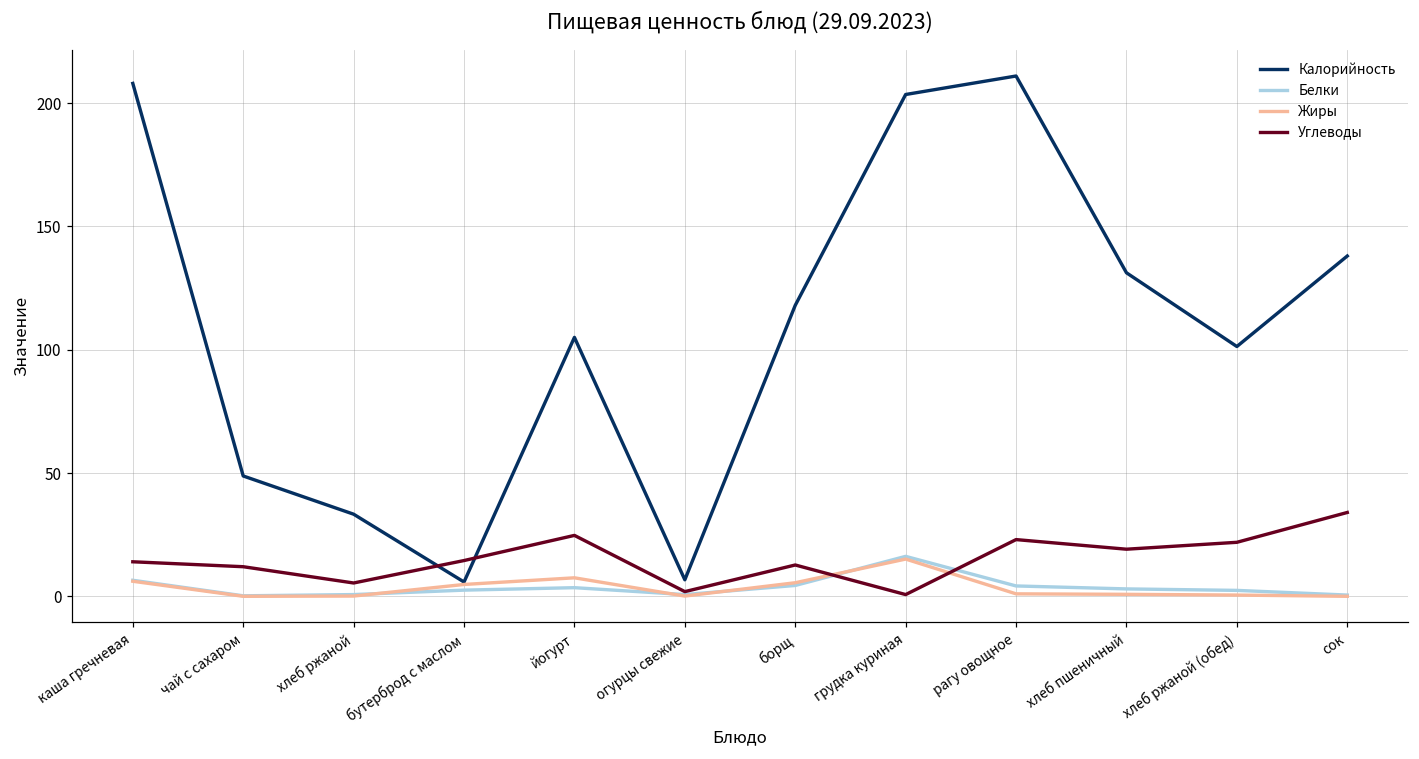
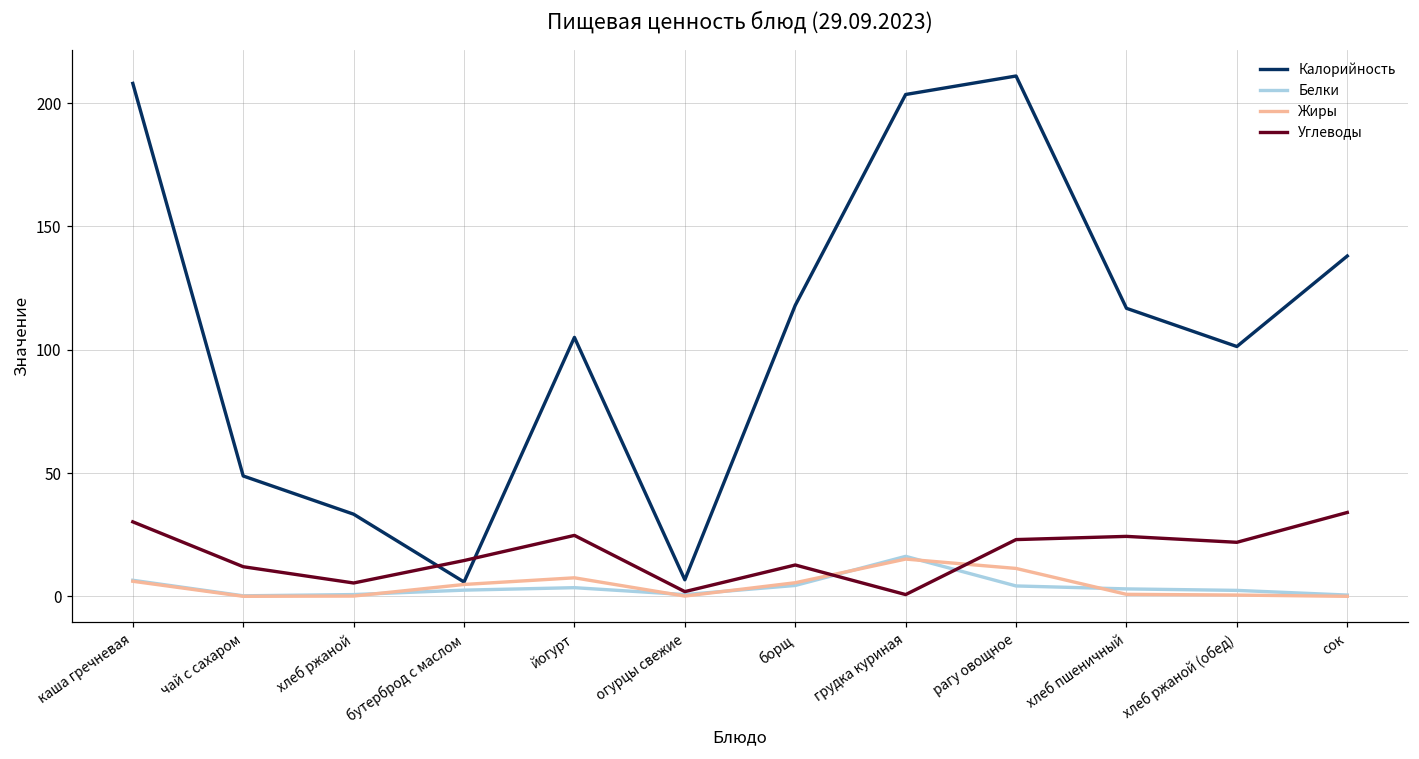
  {
    "Калорийность": {
      "каша гречневая": 208,
      "чай с сахаром": 49,
      "хлеб ржаной": 33,
      "йогурт": 105,
      "огурцы свежие": 7,
      "борщ": 118,
      "грудка куриная": 204,
      "рагу овощное": 211,
-     "хлеб пшеничный": 131,
+     "хлеб пшеничный": 117,
      "хлеб ржаной (обед)": 101,
      "сок": 138
    },
    "Белки": {
      "бутерброд с маслом": 3,
      "йогурт": 4,
      "рагу овощное": 4,
      "хлеб пшеничный": 3,
      "хлеб ржаной (обед)": 2
    },
    "Жиры": {
      "йогурт": 8,
-     "рагу овощное": 1,
+     "рагу овощное": 11,
      "хлеб пшеничный": 1,
      "хлеб ржаной (обед)": 1
    },
    "Углеводы": {
-     "каша гречневая": 14,
+     "каша гречневая": 30,
      "чай с сахаром": 12,
      "хлеб ржаной": 5,
      "бутерброд с маслом": 15,
      "йогурт": 25,
      "огурцы свежие": 2,
      "борщ": 13,
      "грудка куриная": 1,
      "рагу овощное": 23,
-     "хлеб пшеничный": 19,
+     "хлеб пшеничный": 24,
      "хлеб ржаной (обед)": 22,
      "сок": 34
    }
  }
